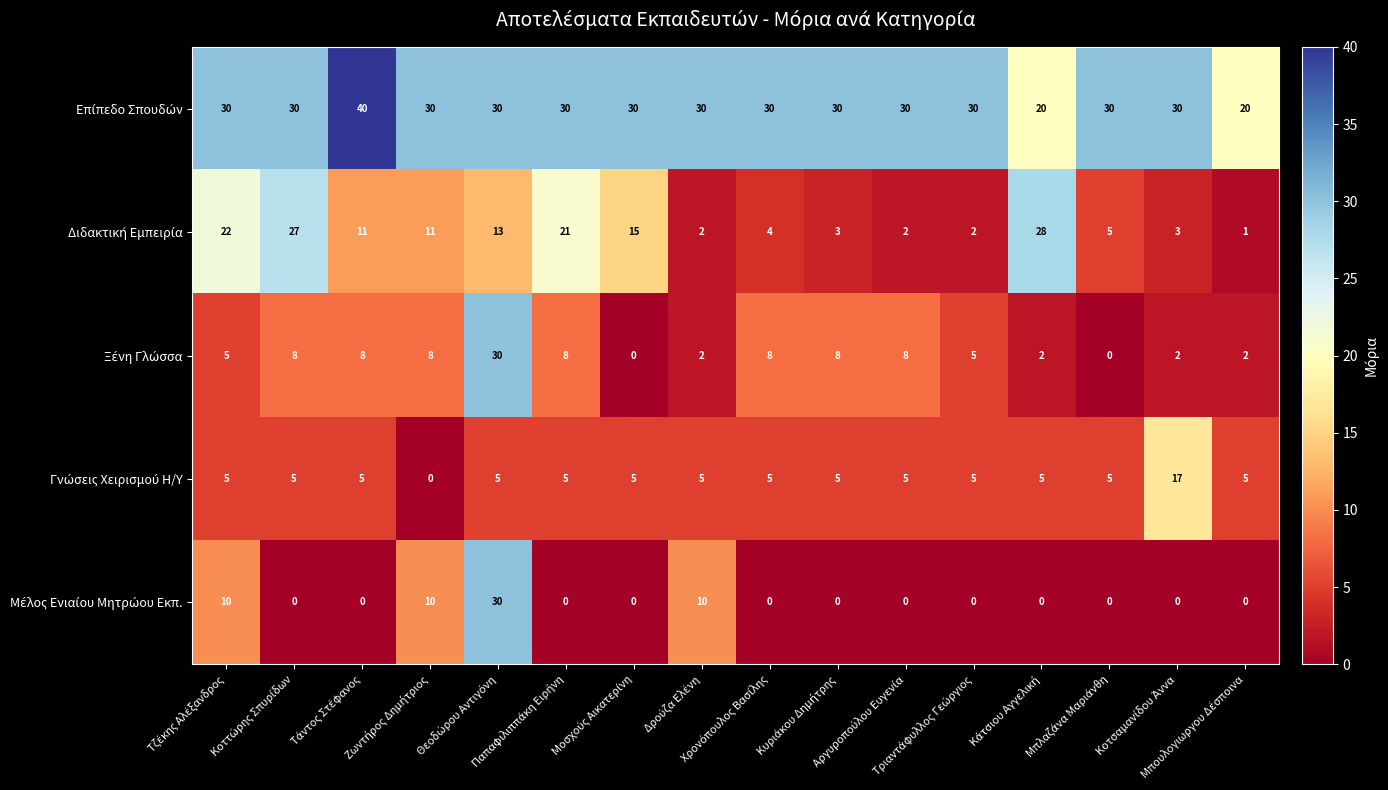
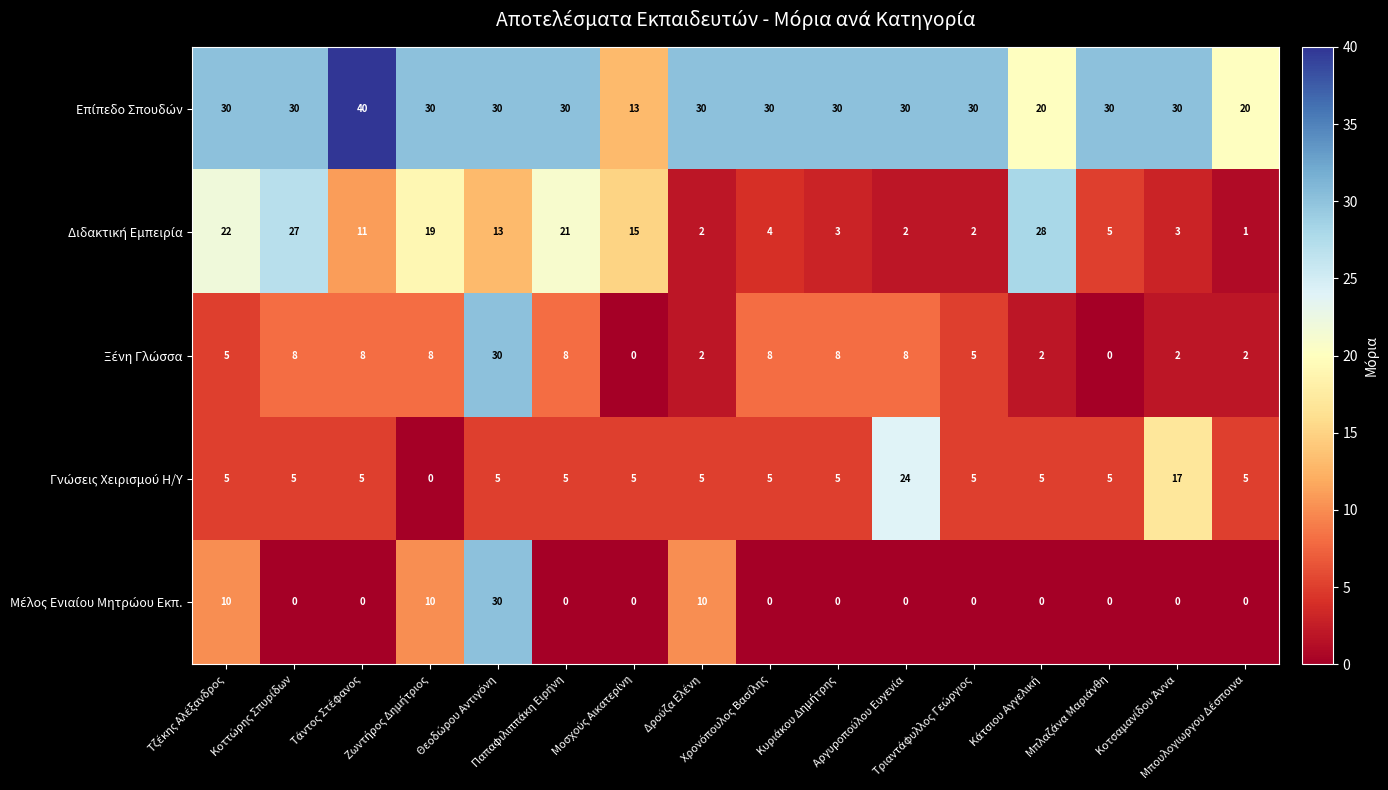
  {
    "Επίπεδο Σπουδών": {
      "Τζέκης Αλέξανδρος": 30,
      "Κοττώρης Σπυρίδων": 30,
      "Τάντος Στέφανος": 40,
      "Ζωντήρος Δημήτριος": 30,
      "Θεοδώρου Αντιγόνη": 30,
      "Παπαφιλιππάκη Ειρήνη": 30,
-     "Μοσχούς Αικατερίνη": 30,
+     "Μοσχούς Αικατερίνη": 13,
      "Δρούζα Ελένη": 30,
      "Χρονόπουλος Βασίλης": 30,
      "Κυριάκου Δημήτρης": 30,
      "Αργυροπούλου Ευγενία": 30,
      "Τριαντάφυλλος Γεώργιος": 30,
      "Κάτσιου Αγγελική": 20,
      "Μπλαζάνα Μαριάνθη": 30,
      "Κοτσαμανίδου Άννα": 30,
      "Μπουλογιωργου Δέσποινα": 20
    },
    "Διδακτική Εμπειρία": {
      "Τζέκης Αλέξανδρος": 22,
      "Κοττώρης Σπυρίδων": 27,
      "Τάντος Στέφανος": 11,
-     "Ζωντήρος Δημήτριος": 11,
+     "Ζωντήρος Δημήτριος": 19,
      "Θεοδώρου Αντιγόνη": 13,
      "Παπαφιλιππάκη Ειρήνη": 21,
      "Μοσχούς Αικατερίνη": 15,
      "Δρούζα Ελένη": 2,
      "Χρονόπουλος Βασίλης": 4,
      "Κυριάκου Δημήτρης": 3,
      "Αργυροπούλου Ευγενία": 2,
      "Τριαντάφυλλος Γεώργιος": 2,
      "Κάτσιου Αγγελική": 28,
      "Μπλαζάνα Μαριάνθη": 5,
      "Κοτσαμανίδου Άννα": 3,
      "Μπουλογιωργου Δέσποινα": 1
    },
    "Ξένη Γλώσσα": {
      "Τζέκης Αλέξανδρος": 5,
      "Κοττώρης Σπυρίδων": 8,
      "Τάντος Στέφανος": 8,
      "Ζωντήρος Δημήτριος": 8,
      "Θεοδώρου Αντιγόνη": 30,
      "Παπαφιλιππάκη Ειρήνη": 8,
      "Μοσχούς Αικατερίνη": 0,
      "Δρούζα Ελένη": 2,
      "Χρονόπουλος Βασίλης": 8,
      "Κυριάκου Δημήτρης": 8,
      "Αργυροπούλου Ευγενία": 8,
      "Τριαντάφυλλος Γεώργιος": 5,
      "Κάτσιου Αγγελική": 2,
      "Μπλαζάνα Μαριάνθη": 0,
      "Κοτσαμανίδου Άννα": 2,
      "Μπουλογιωργου Δέσποινα": 2
    },
    "Γνώσεις Χειρισμού Η/Υ": {
      "Τζέκης Αλέξανδρος": 5,
      "Κοττώρης Σπυρίδων": 5,
      "Τάντος Στέφανος": 5,
      "Ζωντήρος Δημήτριος": 0,
      "Θεοδώρου Αντιγόνη": 5,
      "Παπαφιλιππάκη Ειρήνη": 5,
      "Μοσχούς Αικατερίνη": 5,
      "Δρούζα Ελένη": 5,
      "Χρονόπουλος Βασίλης": 5,
      "Κυριάκου Δημήτρης": 5,
-     "Αργυροπούλου Ευγενία": 5,
+     "Αργυροπούλου Ευγενία": 24,
      "Τριαντάφυλλος Γεώργιος": 5,
      "Κάτσιου Αγγελική": 5,
      "Μπλαζάνα Μαριάνθη": 5,
      "Κοτσαμανίδου Άννα": 17,
      "Μπουλογιωργου Δέσποινα": 5
    },
    "Μέλος Ενιαίου Μητρώου Εκπ.": {
      "Τζέκης Αλέξανδρος": 10,
      "Κοττώρης Σπυρίδων": 0,
      "Τάντος Στέφανος": 0,
      "Ζωντήρος Δημήτριος": 10,
      "Θεοδώρου Αντιγόνη": 30,
      "Παπαφιλιππάκη Ειρήνη": 0,
      "Μοσχούς Αικατερίνη": 0,
      "Δρούζα Ελένη": 10,
      "Χρονόπουλος Βασίλης": 0,
      "Κυριάκου Δημήτρης": 0,
      "Αργυροπούλου Ευγενία": 0,
      "Τριαντάφυλλος Γεώργιος": 0,
      "Κάτσιου Αγγελική": 0,
      "Μπλαζάνα Μαριάνθη": 0,
      "Κοτσαμανίδου Άννα": 0,
      "Μπουλογιωργου Δέσποινα": 0
    }
  }
